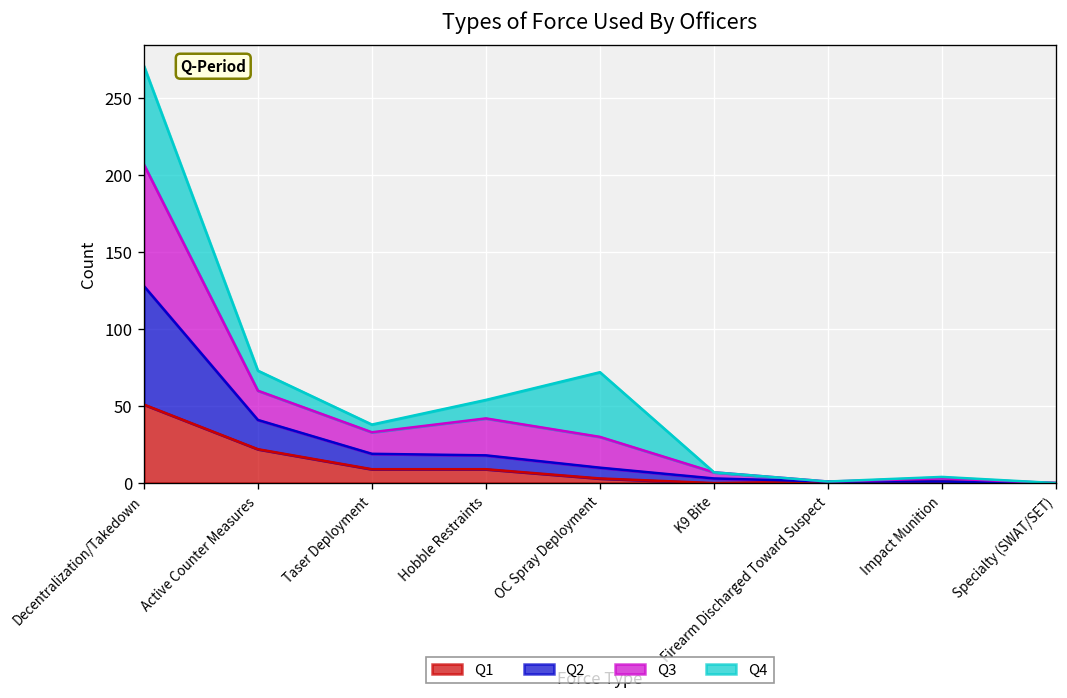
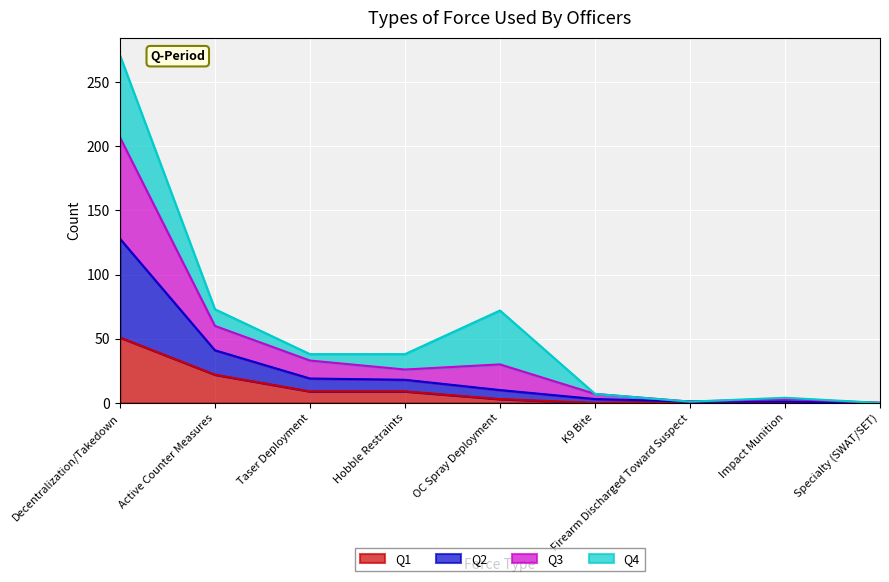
  {
    "Q1": {
      "Decentralization/Takedown": 51,
      "Active Counter Measures": 22,
      "Taser Deployment": 9,
      "Hobble Restraints": 9,
      "OC Spray Deployment": 3,
      "K9 Bite": 0
    },
    "Q2": {
      "Decentralization/Takedown": 77,
      "Active Counter Measures": 19,
      "Taser Deployment": 10,
      "Hobble Restraints": 9,
      "OC Spray Deployment": 7,
      "K9 Bite": 3
    },
    "Q3": {
      "Decentralization/Takedown": 79,
      "Active Counter Measures": 19,
      "Taser Deployment": 14,
-     "Hobble Restraints": 24,
+     "Hobble Restraints": 8,
      "OC Spray Deployment": 20
    },
    "Q4": {
      "Decentralization/Takedown": 64,
      "Active Counter Measures": 13,
      "Taser Deployment": 5,
      "Hobble Restraints": 12,
      "OC Spray Deployment": 42
    }
  }
